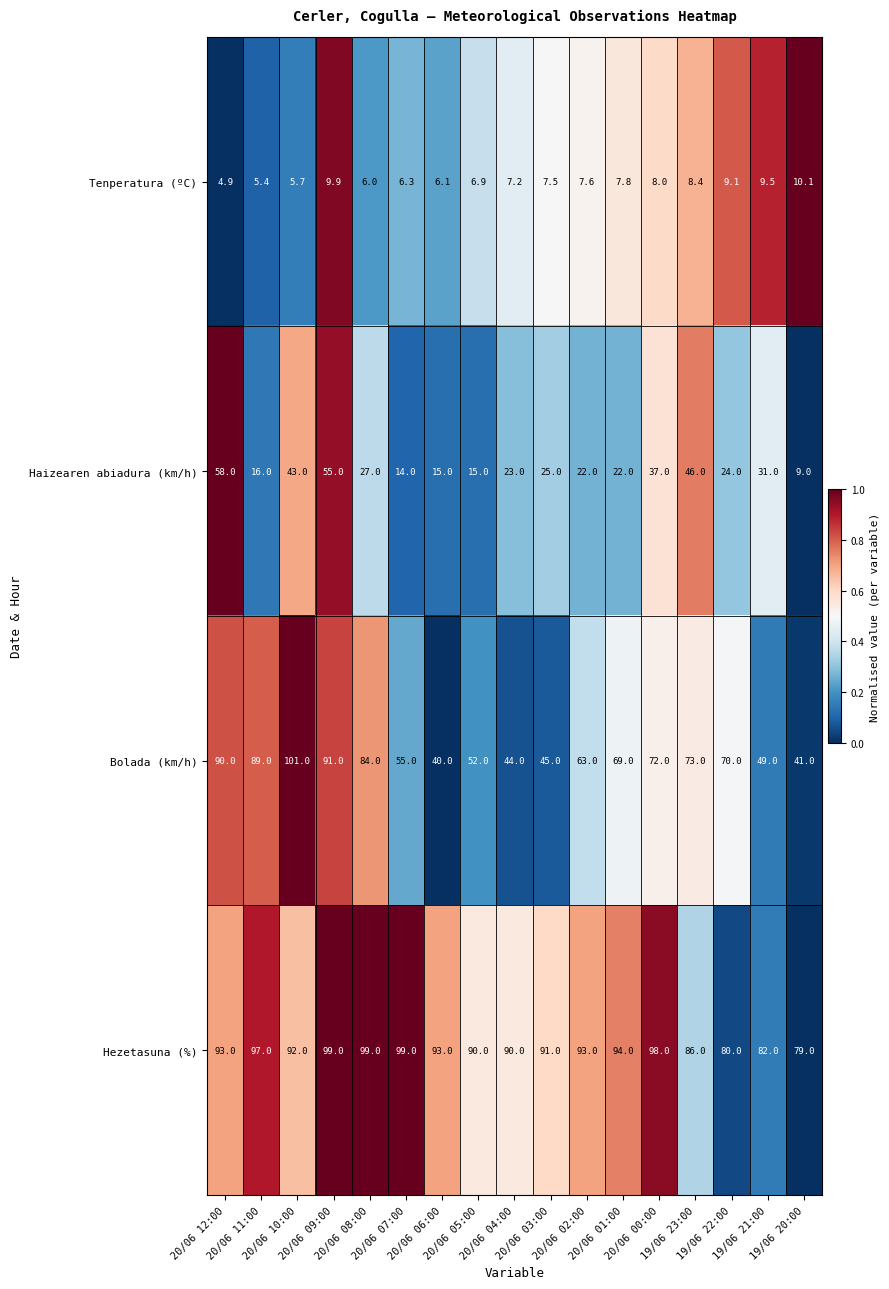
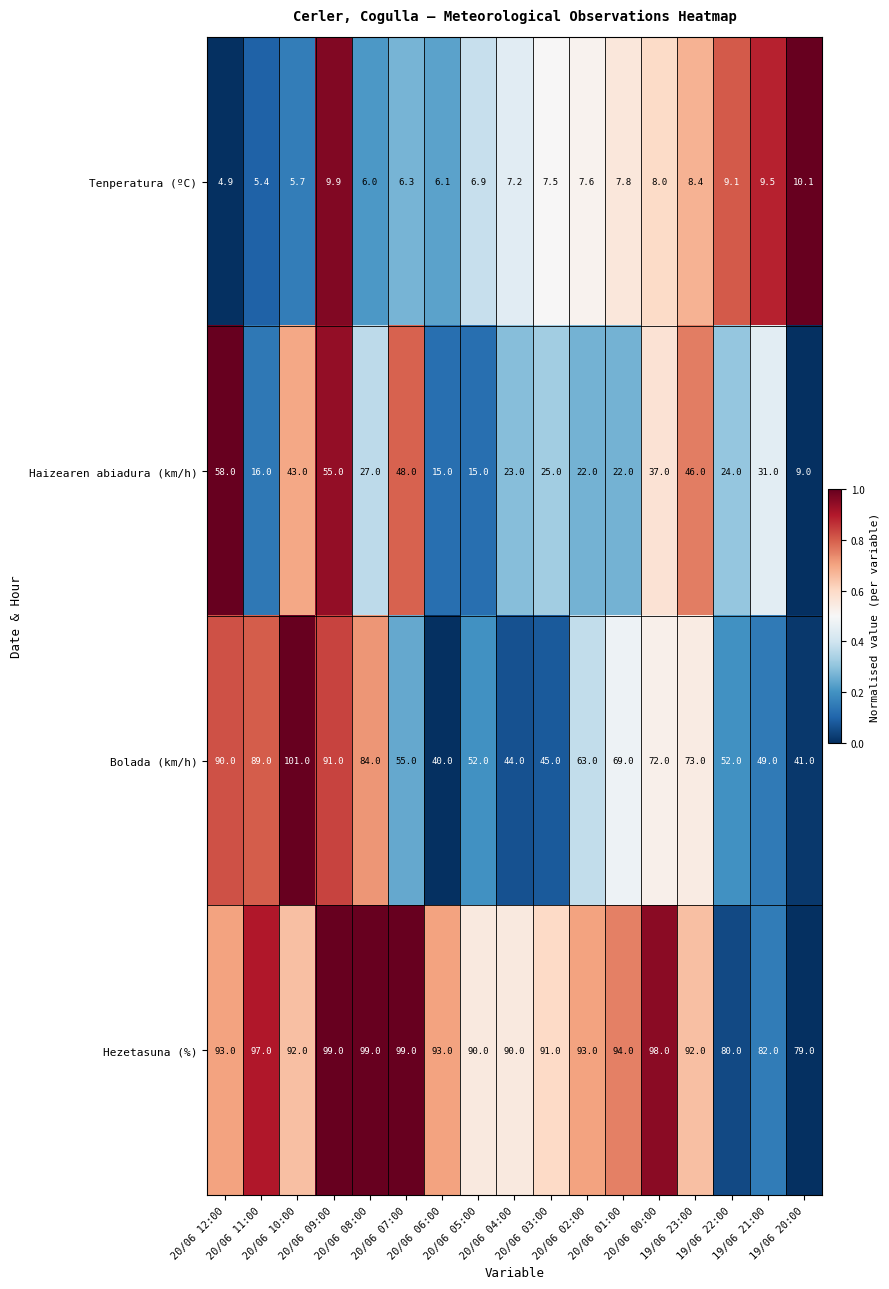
  {
    "Tenperatura (ºC)": {
      "20/06 12:00": 4.9,
      "20/06 11:00": 5.4,
      "20/06 10:00": 5.7,
      "20/06 09:00": 9.9,
      "20/06 08:00": 6.0,
      "20/06 07:00": 6.3,
      "20/06 06:00": 6.1,
      "20/06 05:00": 6.9,
      "20/06 04:00": 7.2,
      "20/06 03:00": 7.5,
      "20/06 02:00": 7.6,
      "20/06 01:00": 7.8,
      "20/06 00:00": 8.0,
      "19/06 23:00": 8.4,
      "19/06 22:00": 9.1,
      "19/06 21:00": 9.5,
      "19/06 20:00": 10.1
    },
    "Haizearen abiadura (km/h)": {
      "20/06 12:00": 58.0,
      "20/06 11:00": 16.0,
      "20/06 10:00": 43.0,
      "20/06 09:00": 55.0,
      "20/06 08:00": 27.0,
-     "20/06 07:00": 14.0,
+     "20/06 07:00": 48.0,
      "20/06 06:00": 15.0,
      "20/06 05:00": 15.0,
      "20/06 04:00": 23.0,
      "20/06 03:00": 25.0,
      "20/06 02:00": 22.0,
      "20/06 01:00": 22.0,
      "20/06 00:00": 37.0,
      "19/06 23:00": 46.0,
      "19/06 22:00": 24.0,
      "19/06 21:00": 31.0,
      "19/06 20:00": 9.0
    },
    "Bolada (km/h)": {
      "20/06 12:00": 90.0,
      "20/06 11:00": 89.0,
      "20/06 10:00": 101.0,
      "20/06 09:00": 91.0,
      "20/06 08:00": 84.0,
      "20/06 07:00": 55.0,
      "20/06 06:00": 40.0,
      "20/06 05:00": 52.0,
      "20/06 04:00": 44.0,
      "20/06 03:00": 45.0,
      "20/06 02:00": 63.0,
      "20/06 01:00": 69.0,
      "20/06 00:00": 72.0,
      "19/06 23:00": 73.0,
-     "19/06 22:00": 70.0,
+     "19/06 22:00": 52.0,
      "19/06 21:00": 49.0,
      "19/06 20:00": 41.0
    },
    "Hezetasuna (%)": {
      "20/06 12:00": 93.0,
      "20/06 11:00": 97.0,
      "20/06 10:00": 92.0,
      "20/06 09:00": 99.0,
      "20/06 08:00": 99.0,
      "20/06 07:00": 99.0,
      "20/06 06:00": 93.0,
      "20/06 05:00": 90.0,
      "20/06 04:00": 90.0,
      "20/06 03:00": 91.0,
      "20/06 02:00": 93.0,
      "20/06 01:00": 94.0,
      "20/06 00:00": 98.0,
-     "19/06 23:00": 86.0,
+     "19/06 23:00": 92.0,
      "19/06 22:00": 80.0,
      "19/06 21:00": 82.0,
      "19/06 20:00": 79.0
    }
  }
